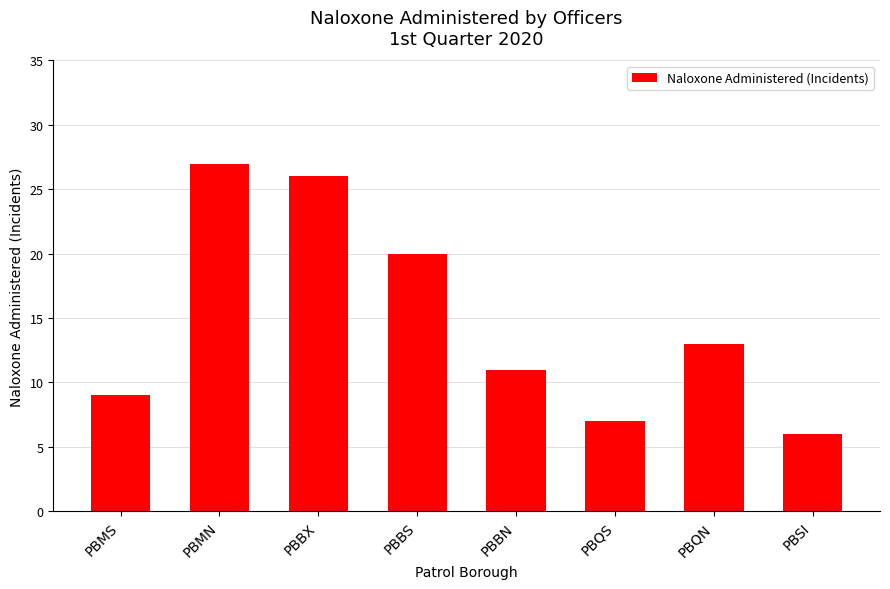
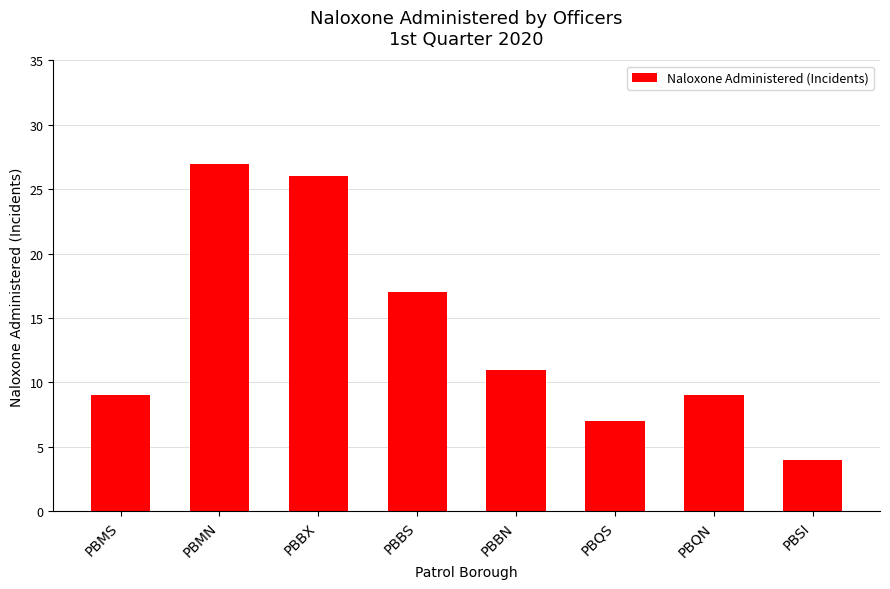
  {
    "PBMS": 9,
    "PBMN": 27,
    "PBBX": 26,
-   "PBBS": 20,
+   "PBBS": 17,
    "PBBN": 11,
    "PBQS": 7,
-   "PBQN": 13,
-   "PBSI": 6
+   "PBQN": 9,
+   "PBSI": 4
  }
